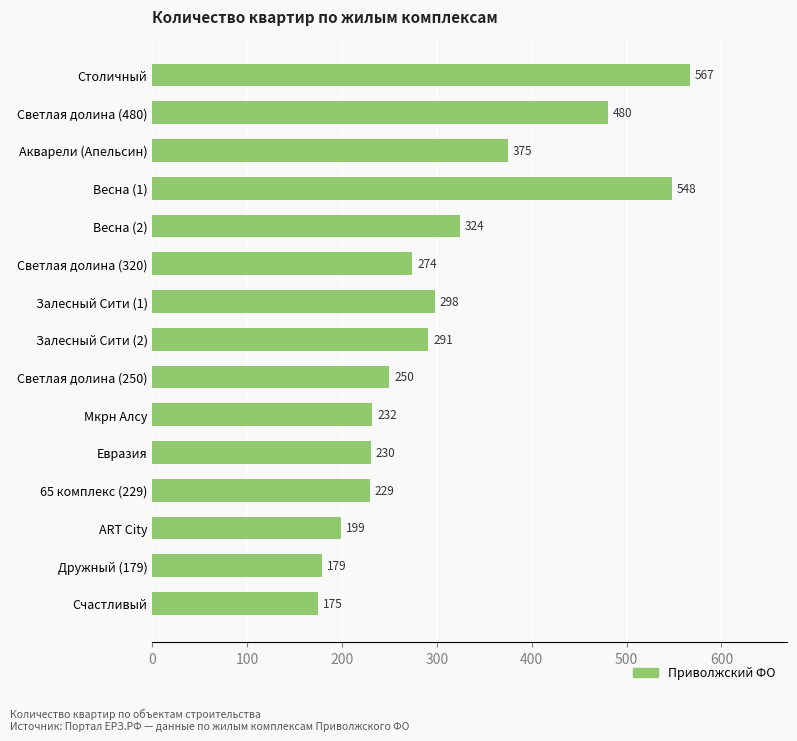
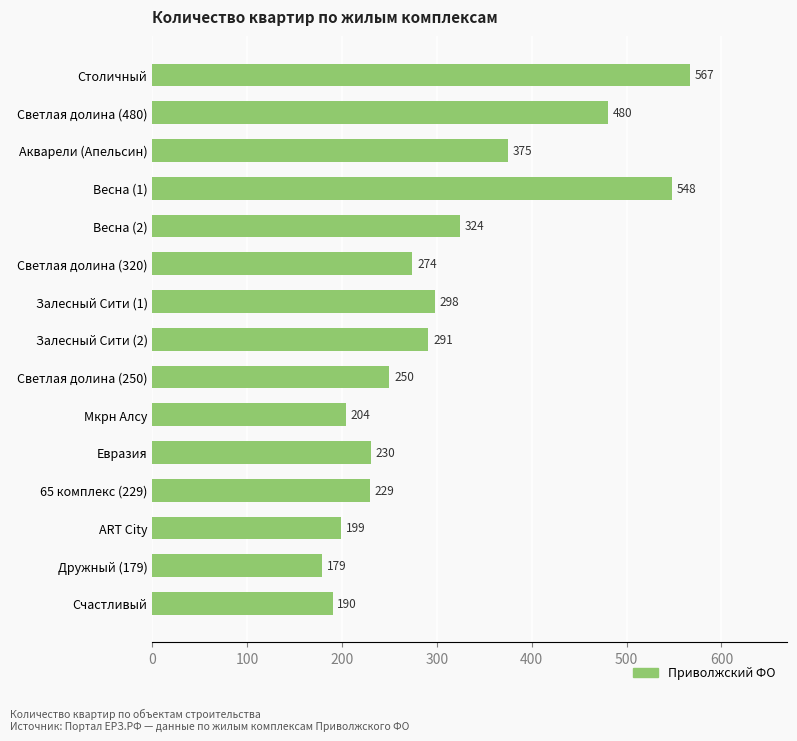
  {
    "Столичный": 567,
    "Светлая долина (480)": 480,
    "Акварели (Апельсин)": 375,
    "Весна (1)": 548,
    "Весна (2)": 324,
    "Светлая долина (320)": 274,
    "Залесный Сити (1)": 298,
    "Залесный Сити (2)": 291,
    "Светлая долина (250)": 250,
-   "Мкрн Алсу": 232,
+   "Мкрн Алсу": 204,
    "Евразия": 230,
    "65 комплекс (229)": 229,
    "ART City": 199,
    "Дружный (179)": 179,
-   "Счастливый": 175
+   "Счастливый": 190
  }
